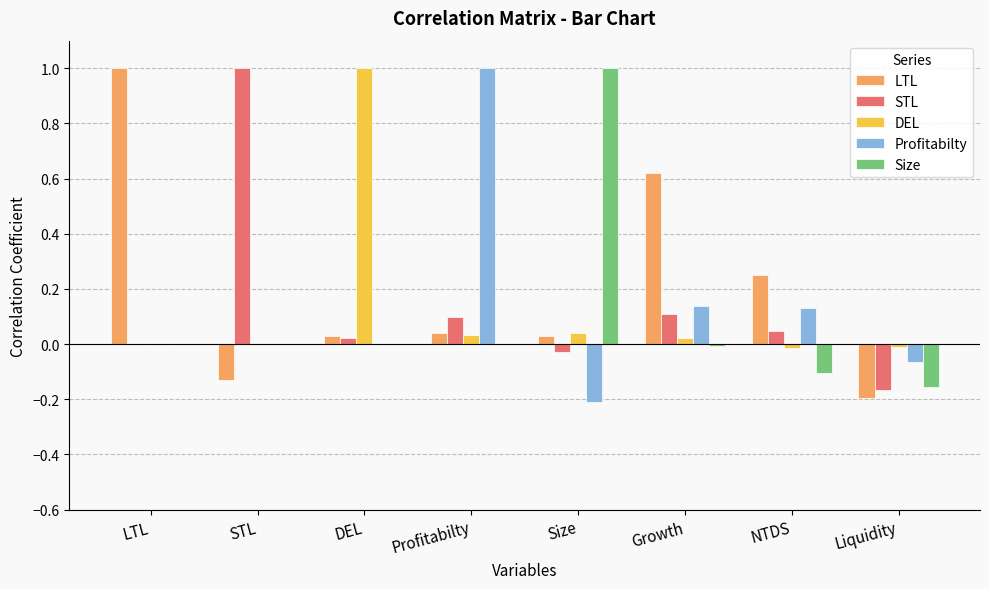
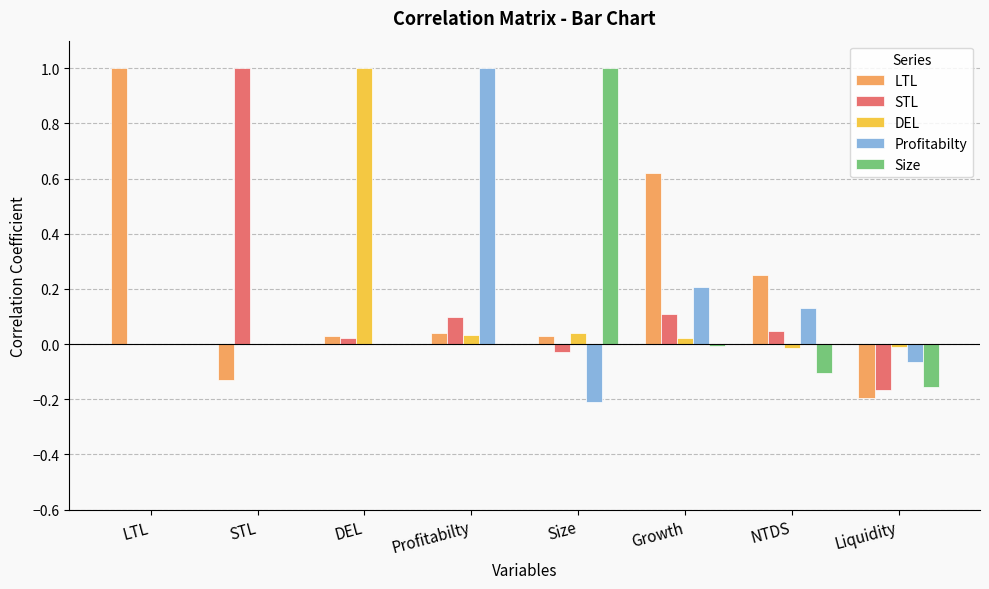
  {
    "Profitabilty": {
      "LTL": 0.00,
      "STL": 0.00,
      "DEL": 0.00,
      "Profitabilty": 1.00,
      "Size": -0.21,
-     "Growth": 0.14,
+     "Growth": 0.21,
      "NTDS": 0.13,
      "Liquidity": -0.06
    },
    "Size": {
      "LTL": 0.00,
      "STL": 0.00,
      "DEL": 0.00,
      "Profitabilty": 0.00,
      "Size": 1.00,
      "NTDS": -0.11,
      "Liquidity": -0.16
    }
  }
